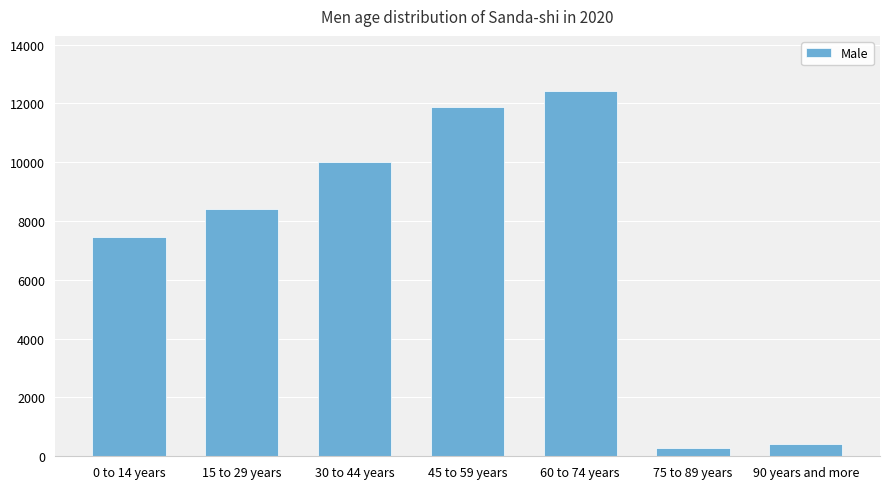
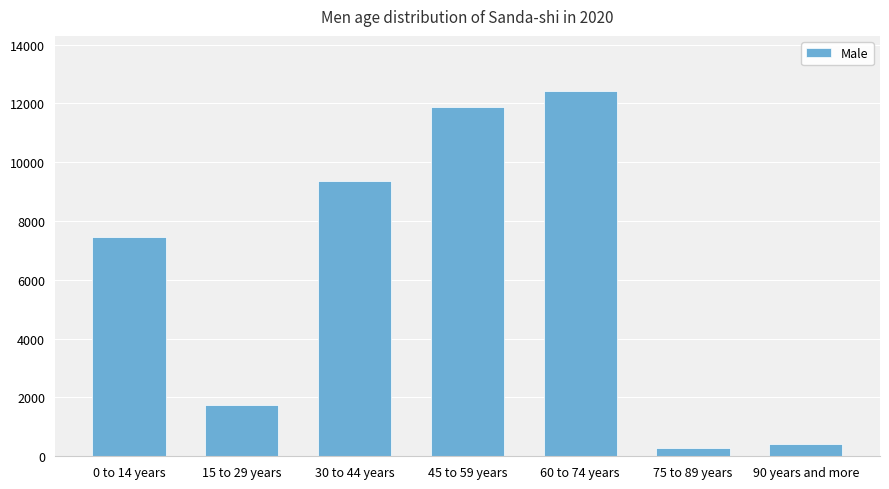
  {
    "0 to 14 years": 7500,
-   "15 to 29 years": 8400,
-   "30 to 44 years": 10000,
+   "15 to 29 years": 1700,
+   "30 to 44 years": 9400,
    "45 to 59 years": 11900,
    "60 to 74 years": 12400,
    "75 to 89 years": 300,
    "90 years and more": 400
  }
